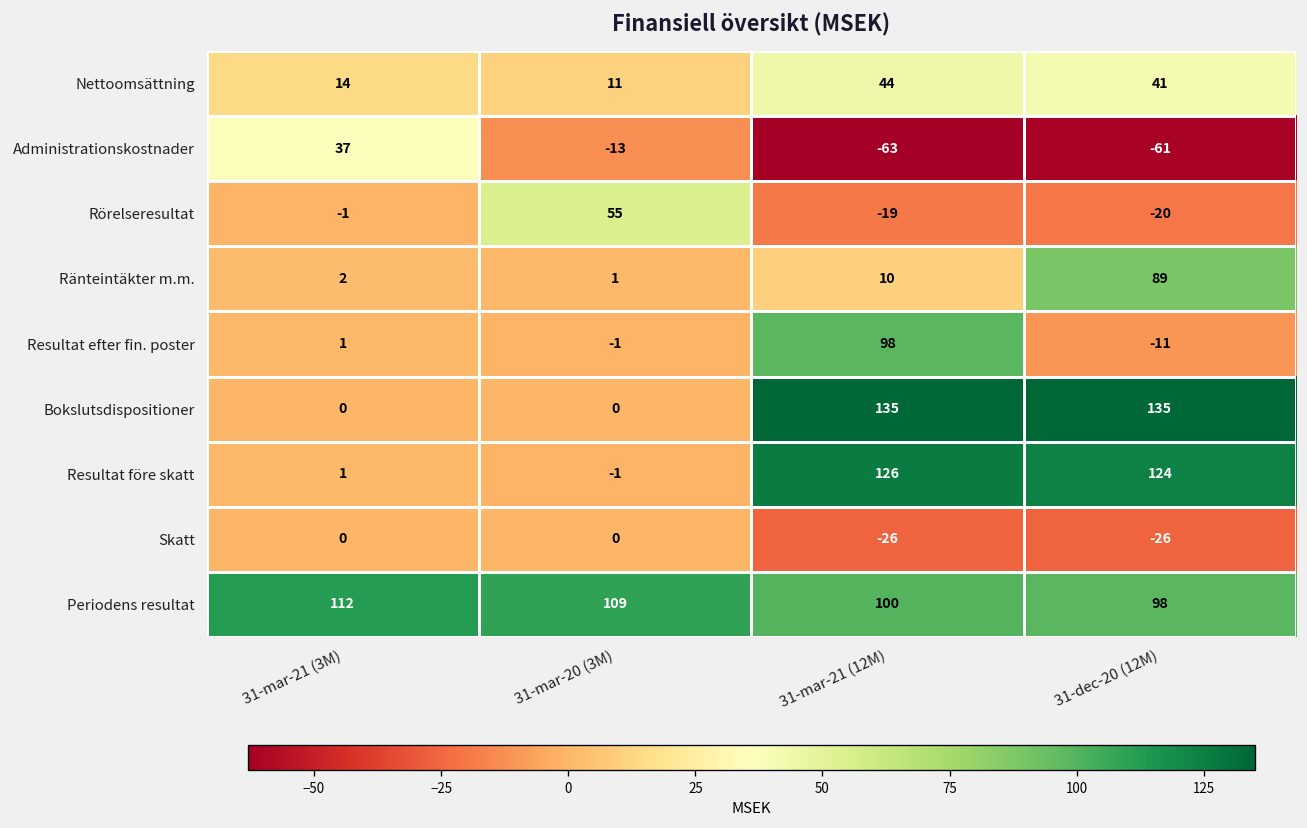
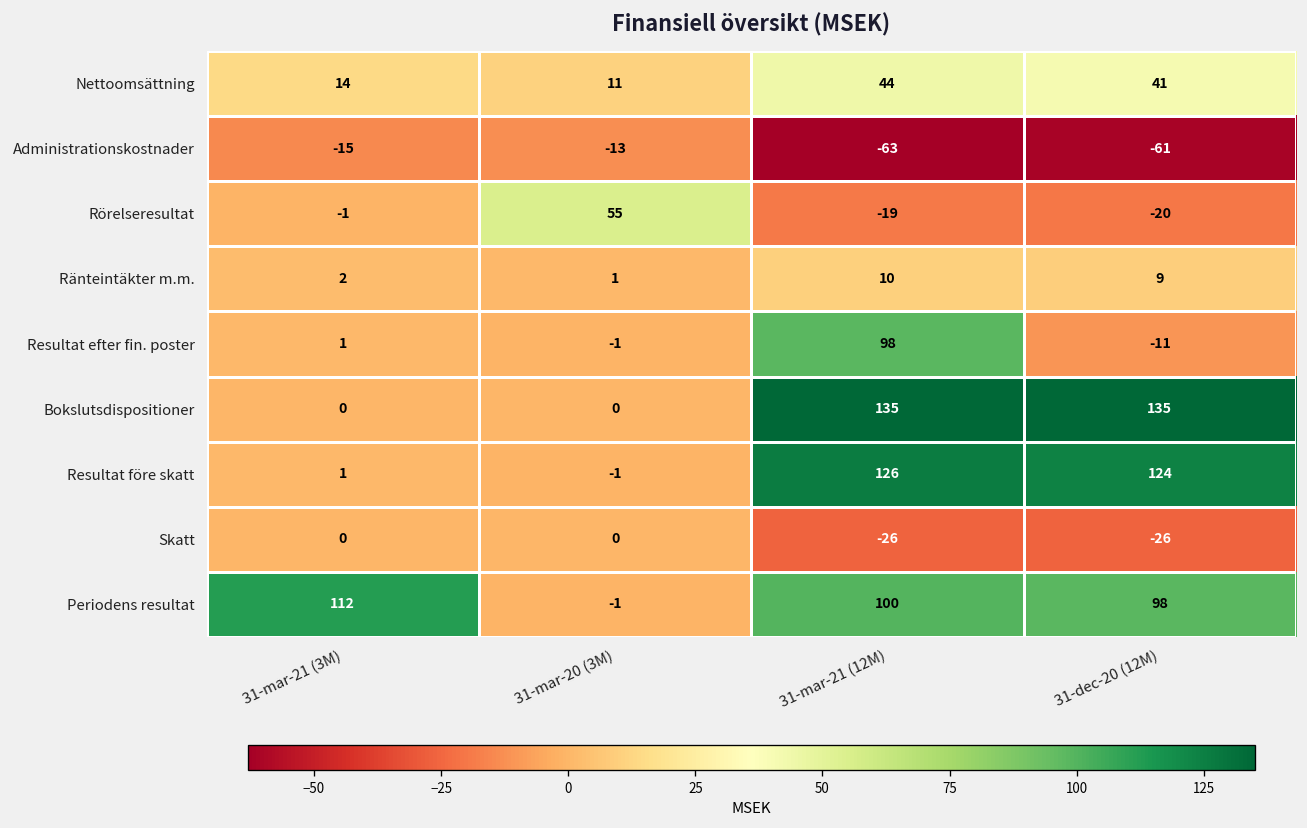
  {
    "Nettoomsättning": {
      "31-mar-21 (3M)": 14,
      "31-mar-20 (3M)": 11,
      "31-mar-21 (12M)": 44,
      "31-dec-20 (12M)": 41
    },
    "Administrationskostnader": {
-     "31-mar-21 (3M)": 37,
+     "31-mar-21 (3M)": -15,
      "31-mar-20 (3M)": -13,
      "31-mar-21 (12M)": -63,
      "31-dec-20 (12M)": -61
    },
    "Rörelseresultat": {
      "31-mar-21 (3M)": -1,
      "31-mar-20 (3M)": 55,
      "31-mar-21 (12M)": -19,
      "31-dec-20 (12M)": -20
    },
    "Ränteintäkter m.m.": {
      "31-mar-21 (3M)": 2,
      "31-mar-20 (3M)": 1,
      "31-mar-21 (12M)": 10,
-     "31-dec-20 (12M)": 89
+     "31-dec-20 (12M)": 9
    },
    "Resultat efter fin. poster": {
      "31-mar-21 (3M)": 1,
      "31-mar-20 (3M)": -1,
      "31-mar-21 (12M)": 98,
      "31-dec-20 (12M)": -11
    },
    "Bokslutsdispositioner": {
      "31-mar-21 (3M)": 0,
      "31-mar-20 (3M)": 0,
      "31-mar-21 (12M)": 135,
      "31-dec-20 (12M)": 135
    },
    "Resultat före skatt": {
      "31-mar-21 (3M)": 1,
      "31-mar-20 (3M)": -1,
      "31-mar-21 (12M)": 126,
      "31-dec-20 (12M)": 124
    },
    "Skatt": {
      "31-mar-21 (3M)": 0,
      "31-mar-20 (3M)": 0,
      "31-mar-21 (12M)": -26,
      "31-dec-20 (12M)": -26
    },
    "Periodens resultat": {
      "31-mar-21 (3M)": 112,
-     "31-mar-20 (3M)": 109,
+     "31-mar-20 (3M)": -1,
      "31-mar-21 (12M)": 100,
      "31-dec-20 (12M)": 98
    }
  }
